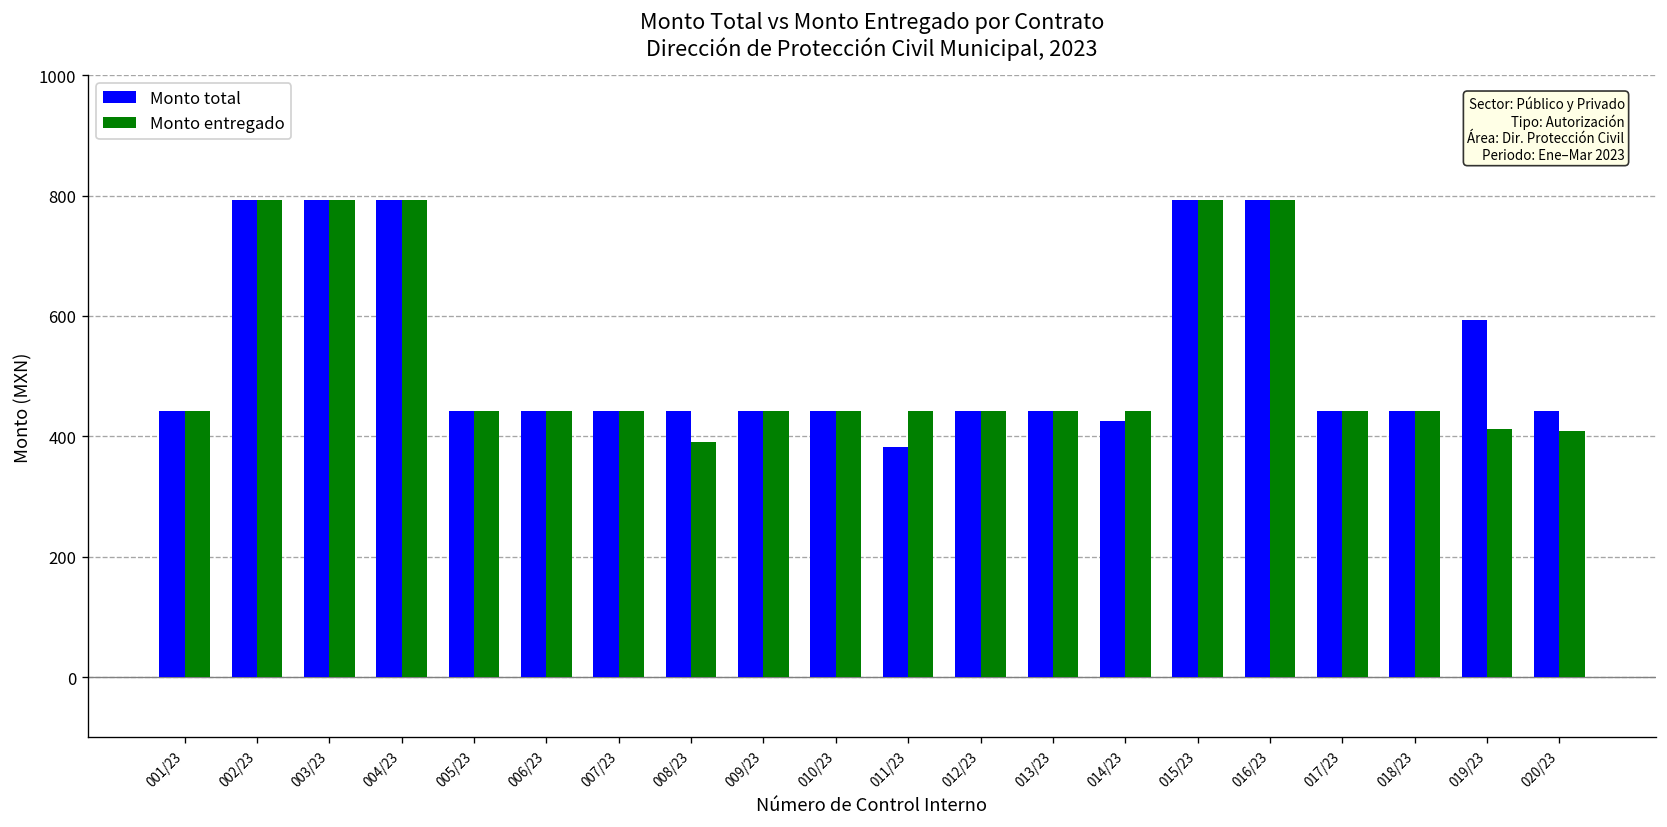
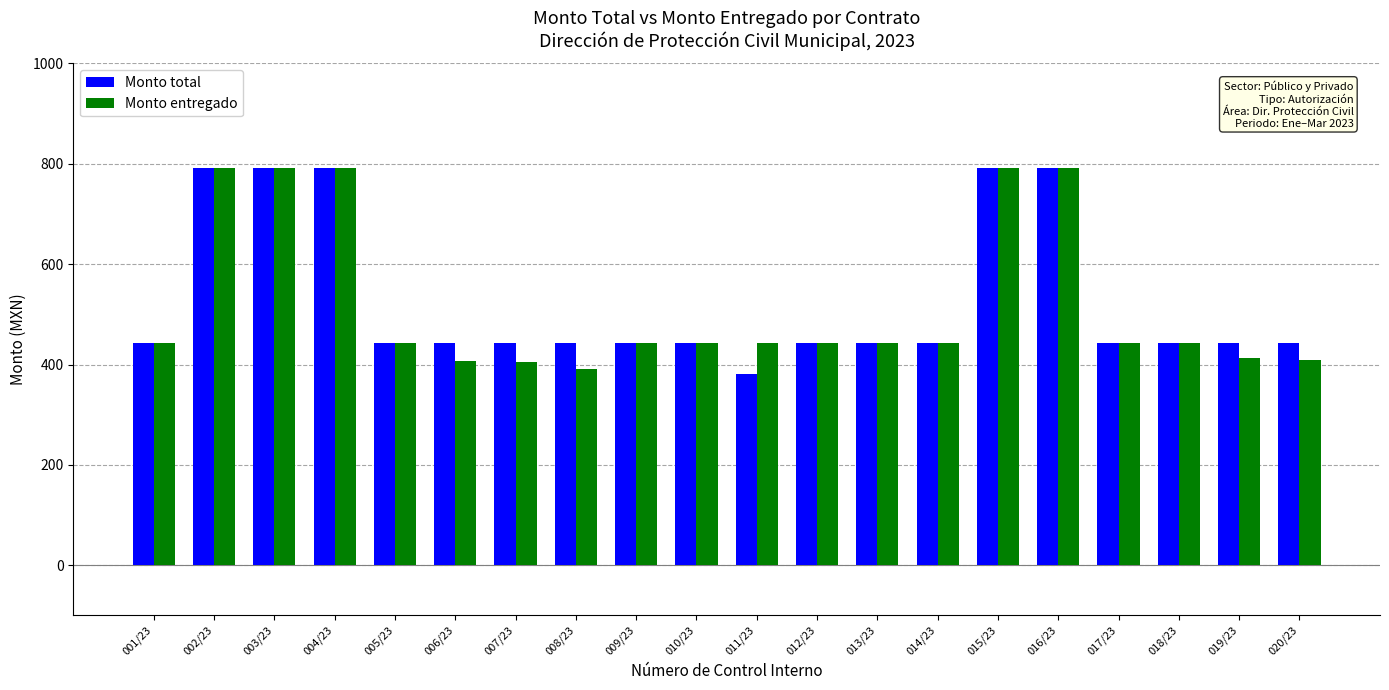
  {
    "Monto total": {
      "001/23": 440,
      "002/23": 790,
      "003/23": 790,
      "004/23": 790,
      "005/23": 440,
      "006/23": 440,
      "007/23": 440,
      "008/23": 440,
      "009/23": 440,
      "010/23": 440,
      "011/23": 380,
      "012/23": 440,
      "013/23": 440,
-     "014/23": 420,
+     "014/23": 440,
      "015/23": 790,
      "016/23": 790,
      "017/23": 440,
      "018/23": 440,
-     "019/23": 590,
+     "019/23": 440,
      "020/23": 440
    },
    "Monto entregado": {
      "001/23": 440,
      "002/23": 790,
      "003/23": 790,
      "004/23": 790,
      "005/23": 440,
-     "006/23": 440,
-     "007/23": 440,
+     "006/23": 410,
+     "007/23": 410,
      "008/23": 390,
      "009/23": 440,
      "010/23": 440,
      "011/23": 440,
      "012/23": 440,
      "013/23": 440,
      "014/23": 440,
      "015/23": 790,
      "016/23": 790,
      "017/23": 440,
      "018/23": 440,
      "019/23": 410,
      "020/23": 410
    }
  }
